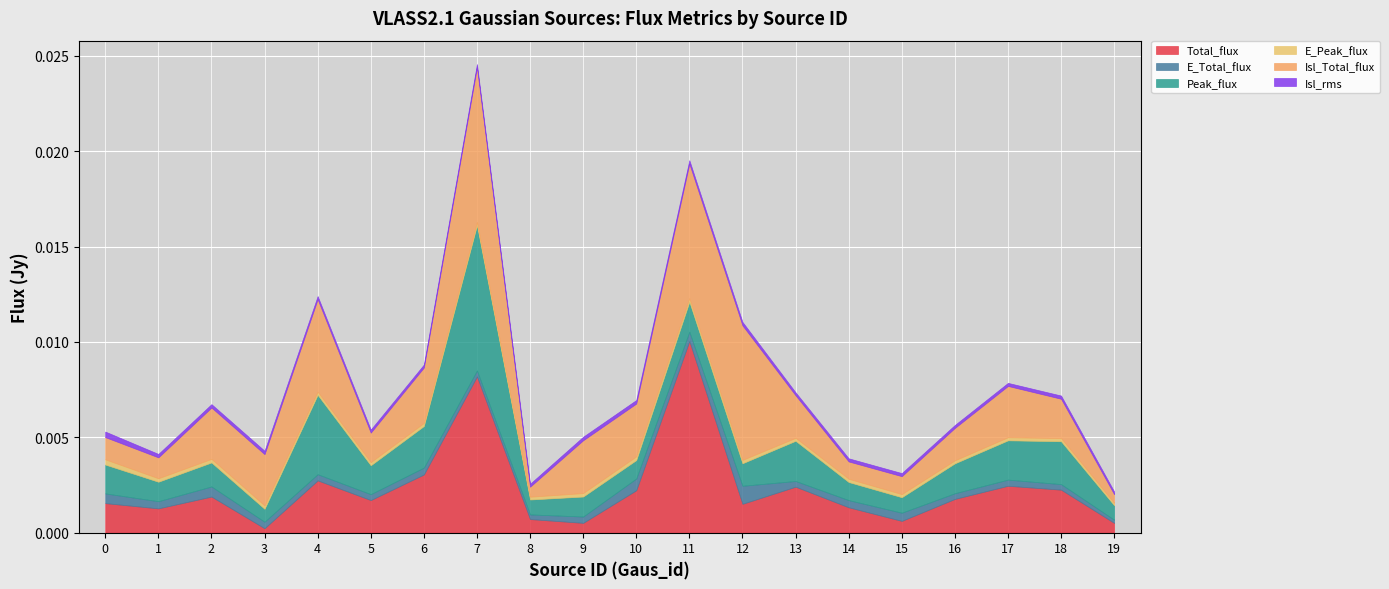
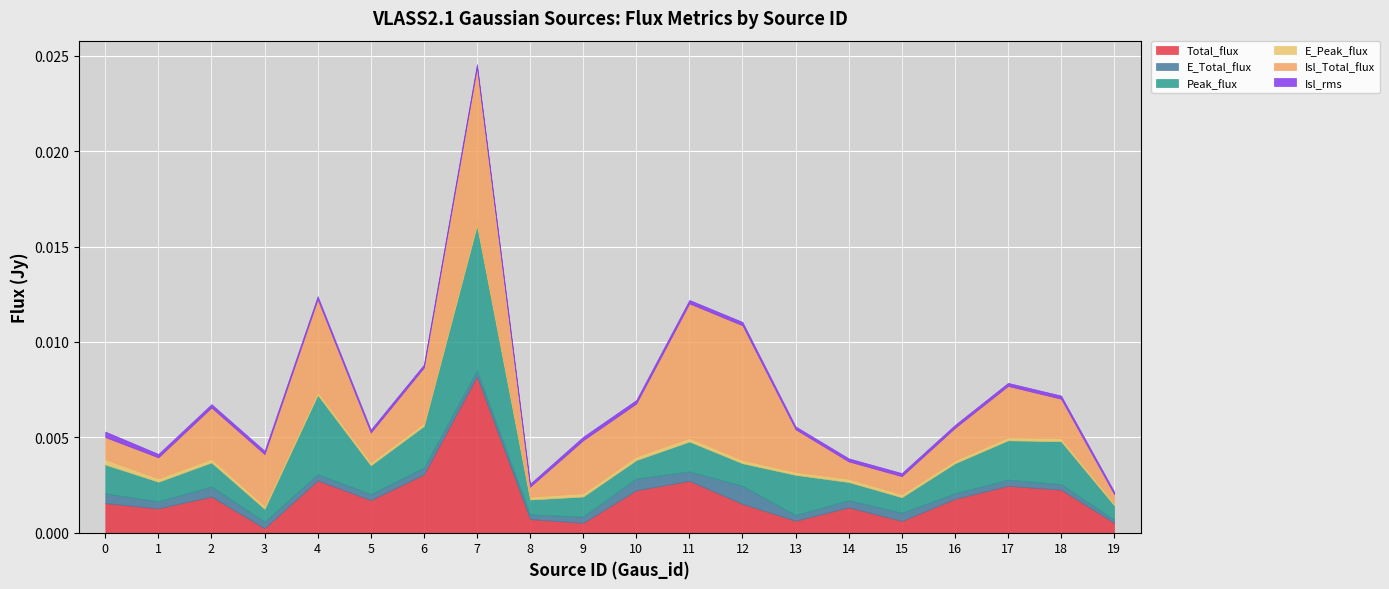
  {
    "Total_flux": {
      "0": 0.0016,
      "1": 0.0013,
      "2": 0.0019,
      "3": 0.0002,
      "4": 0.0027,
      "5": 0.0017,
      "6": 0.0031,
      "7": 0.0082,
      "8": 0.0007,
      "9": 0.0005,
      "10": 0.0022,
-     "11": 0.0100,
+     "11": 0.0027,
      "12": 0.0015,
-     "13": 0.0024,
+     "13": 0.0006,
      "14": 0.0013,
      "15": 0.0006,
      "16": 0.0018,
      "17": 0.0025,
      "18": 0.0023,
      "19": 0.0005
    },
    "Isl_rms": {
      "0": 0.0003,
      "1": 0.0002,
      "2": 0.0002,
      "3": 0.0002,
      "4": 0.0002,
      "5": 0.0002,
      "6": 0.0002,
      "7": 0.0002,
      "8": 0.0002,
      "9": 0.0002,
      "10": 0.0002,
      "11": 0.0002,
      "12": 0.0002,
      "13": 0.0002,
      "14": 0.0002,
      "15": 0.0002,
      "16": 0.0002,
      "17": 0.0002,
      "18": 0.0002,
      "19": 0.0001
    }
  }
